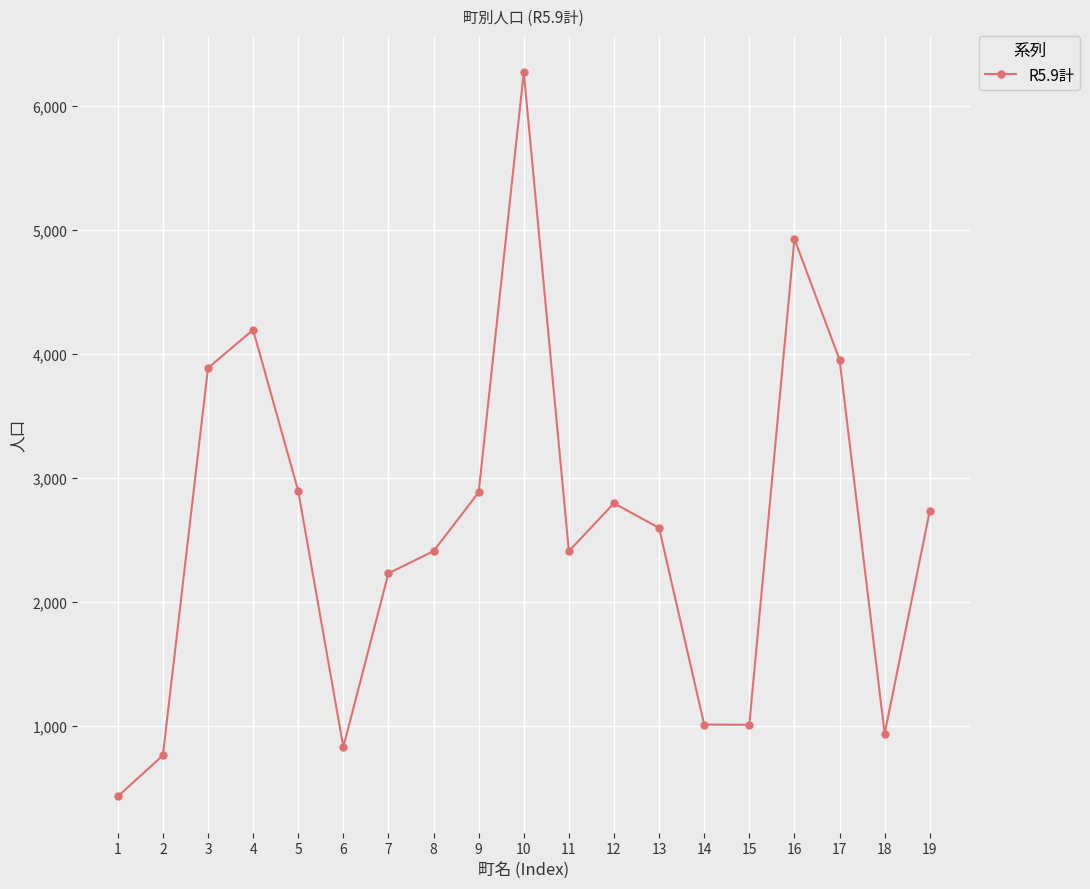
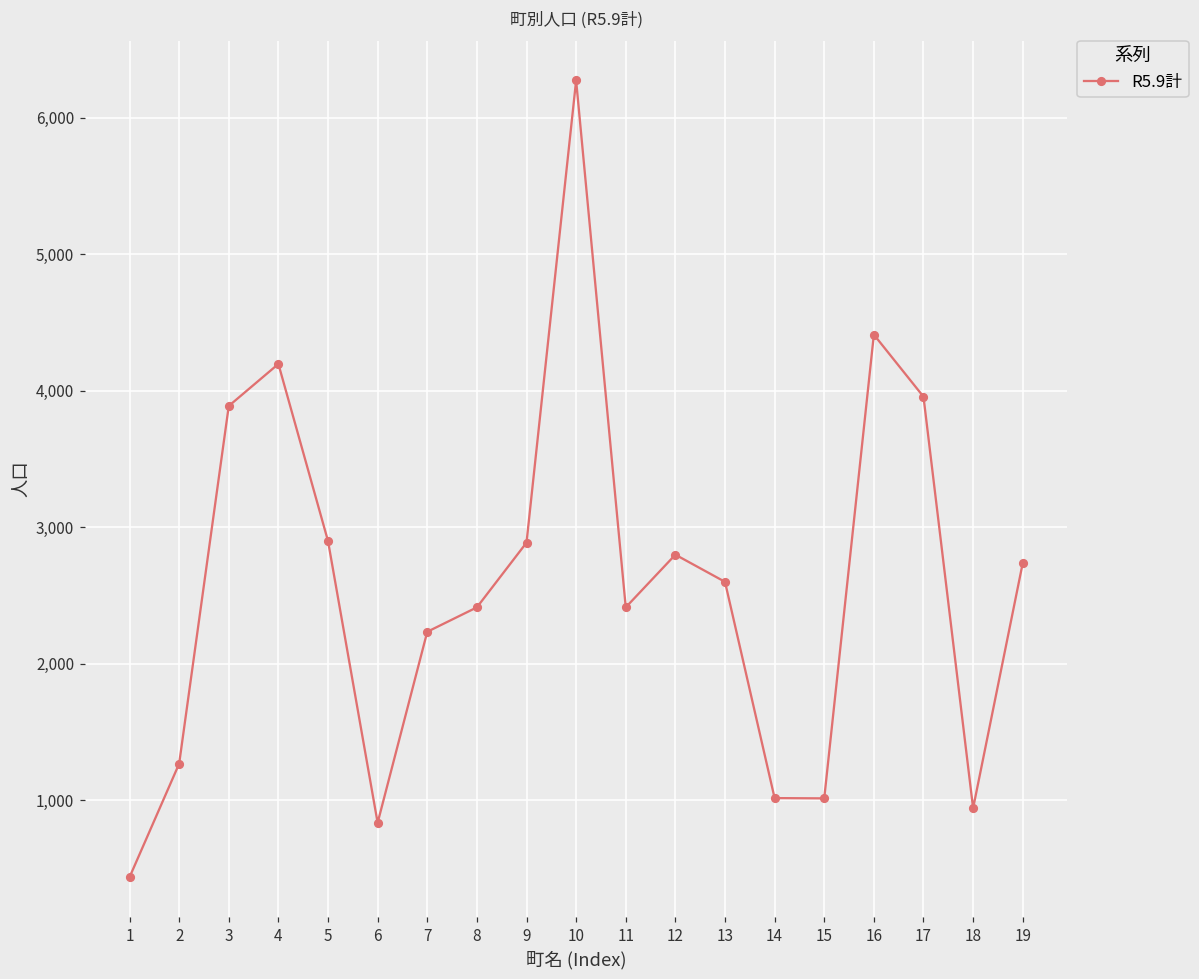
  {
    "1": "430",
-   "2": "770",
+   "2": "1,270",
    "3": "3,890",
    "4": "4,200",
    "5": "2,900",
    "6": "830",
    "7": "2,230",
    "8": "2,410",
    "9": "2,890",
    "10": "6,270",
    "11": "2,410",
    "12": "2,800",
    "13": "2,600",
    "14": "1,010",
    "15": "1,010",
-   "16": "4,930",
+   "16": "4,410",
    "17": "3,960",
    "18": "940",
    "19": "2,740"
  }
